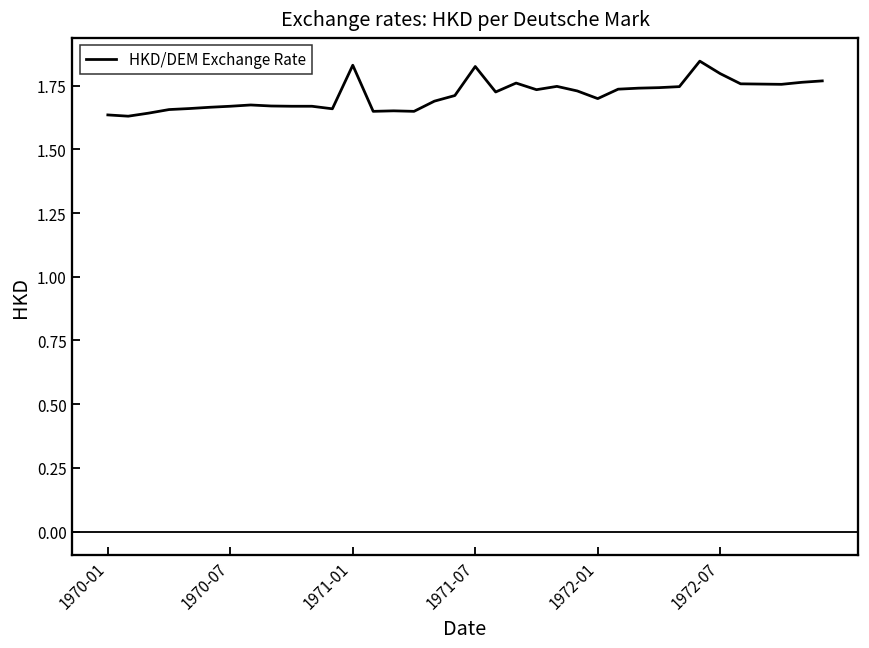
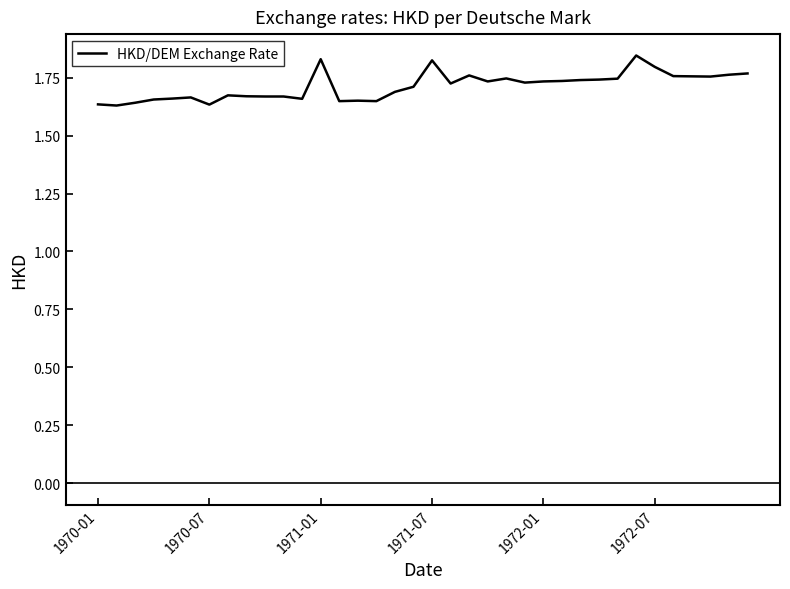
  {
    "1970-01": 1.64,
-   "1970-07": 1.67,
+   "1970-07": 1.63,
    "1971-01": 1.83,
    "1971-07": 1.83,
-   "1972-01": 1.70,
+   "1972-01": 1.73,
    "1972-07": 1.80
  }
